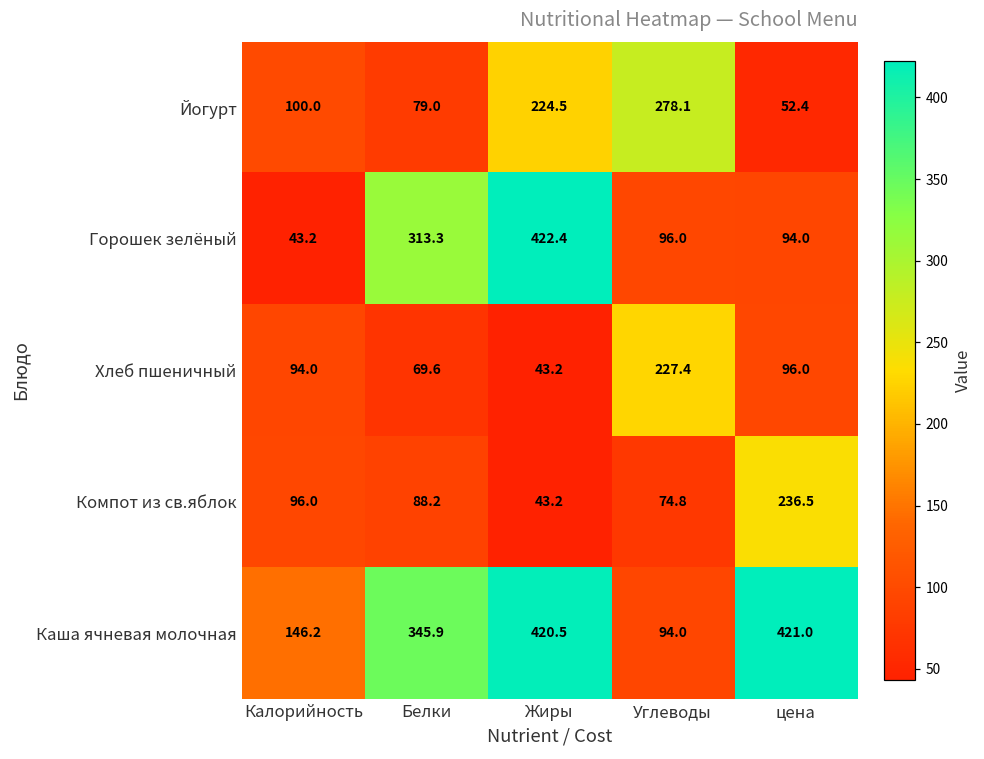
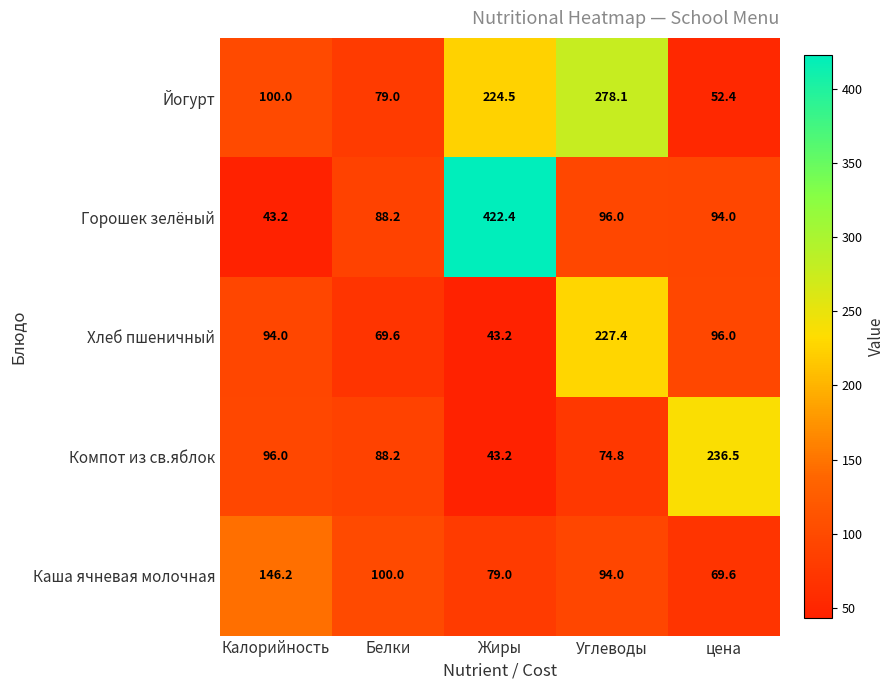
  {
    "Йогурт": {
      "Калорийность": 100.0,
      "Белки": 79.0,
      "Жиры": 224.5,
      "Углеводы": 278.1,
      "цена": 52.4
    },
    "Горошек зелёный": {
      "Калорийность": 43.2,
-     "Белки": 313.3,
+     "Белки": 88.2,
      "Жиры": 422.4,
      "Углеводы": 96.0,
      "цена": 94.0
    },
    "Хлеб пшеничный": {
      "Калорийность": 94.0,
      "Белки": 69.6,
      "Жиры": 43.2,
      "Углеводы": 227.4,
      "цена": 96.0
    },
    "Компот из св.яблок": {
      "Калорийность": 96.0,
      "Белки": 88.2,
      "Жиры": 43.2,
      "Углеводы": 74.8,
      "цена": 236.5
    },
    "Каша ячневая молочная": {
      "Калорийность": 146.2,
-     "Белки": 345.9,
-     "Жиры": 420.5,
+     "Белки": 100.0,
+     "Жиры": 79.0,
      "Углеводы": 94.0,
-     "цена": 421.0
+     "цена": 69.6
    }
  }
